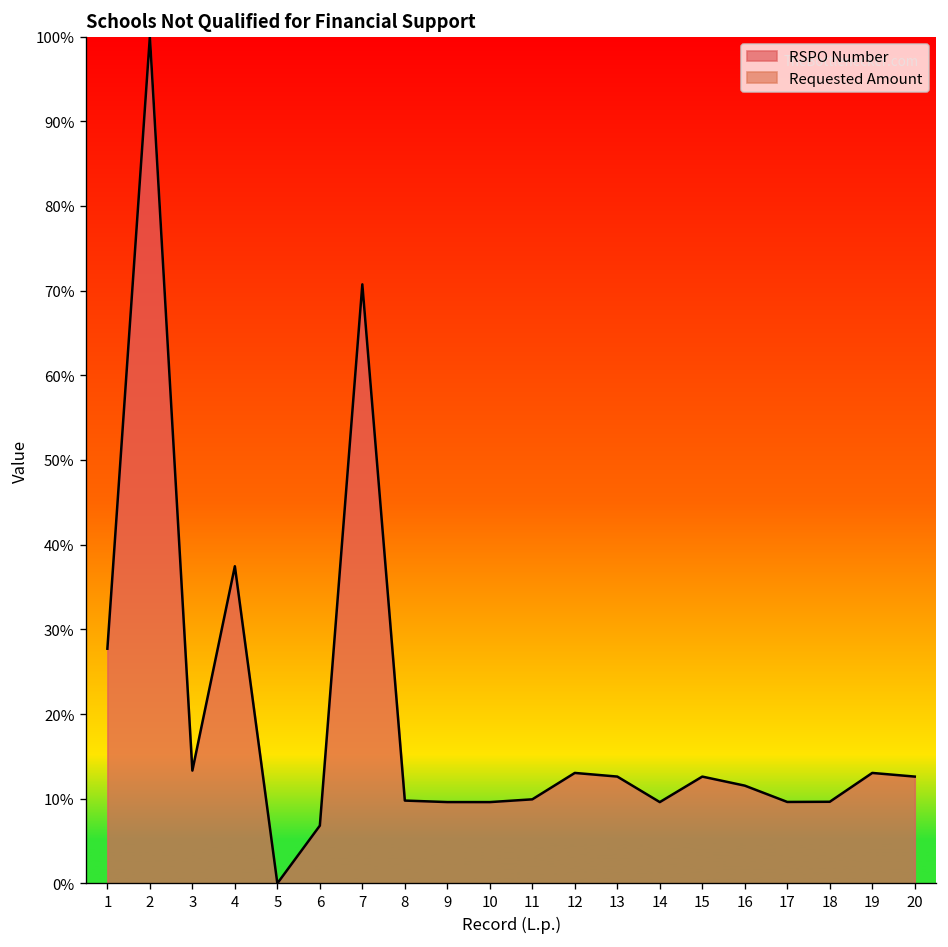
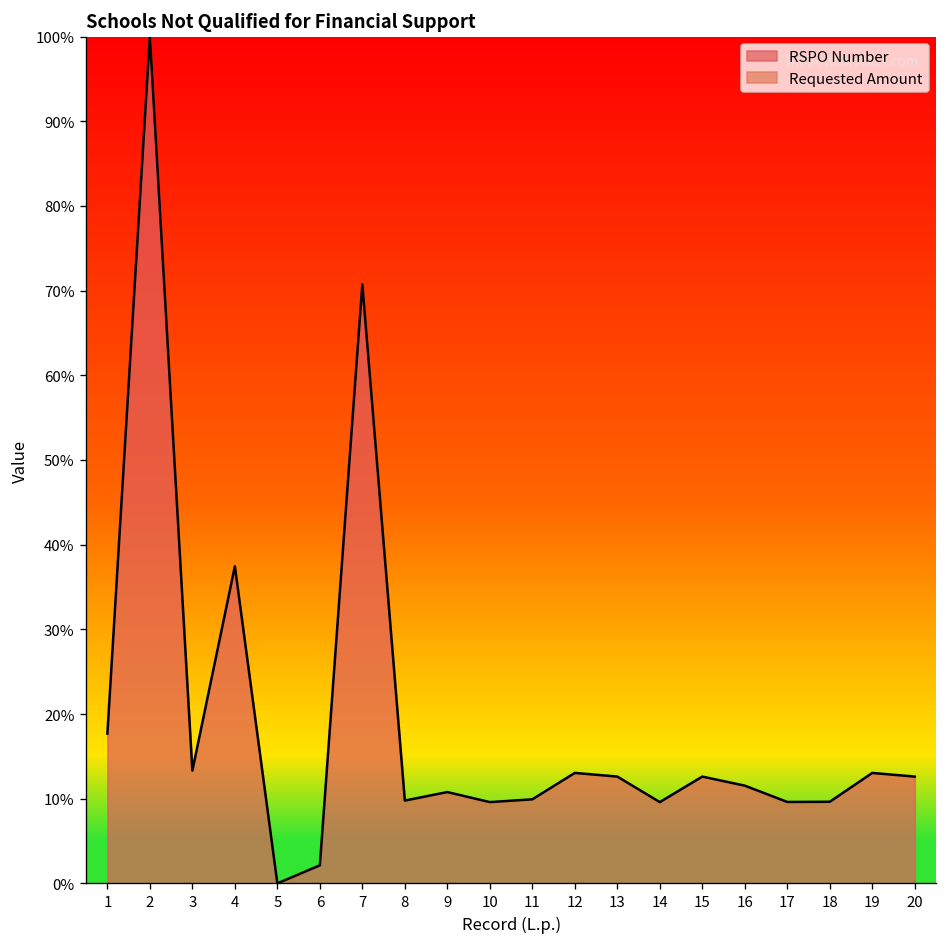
  {
-   "1": "28%",
+   "1": "18%",
    "2": "100%",
    "3": "13%",
    "4": "37%",
    "5": "0%",
-   "6": "7%",
+   "6": "2%",
    "7": "71%",
    "8": "10%",
-   "9": "10%",
+   "9": "11%",
    "10": "10%",
    "11": "10%",
    "12": "13%",
    "13": "13%",
    "14": "10%",
    "15": "13%",
    "16": "12%",
    "17": "10%",
    "18": "10%",
    "19": "13%",
    "20": "13%"
  }
